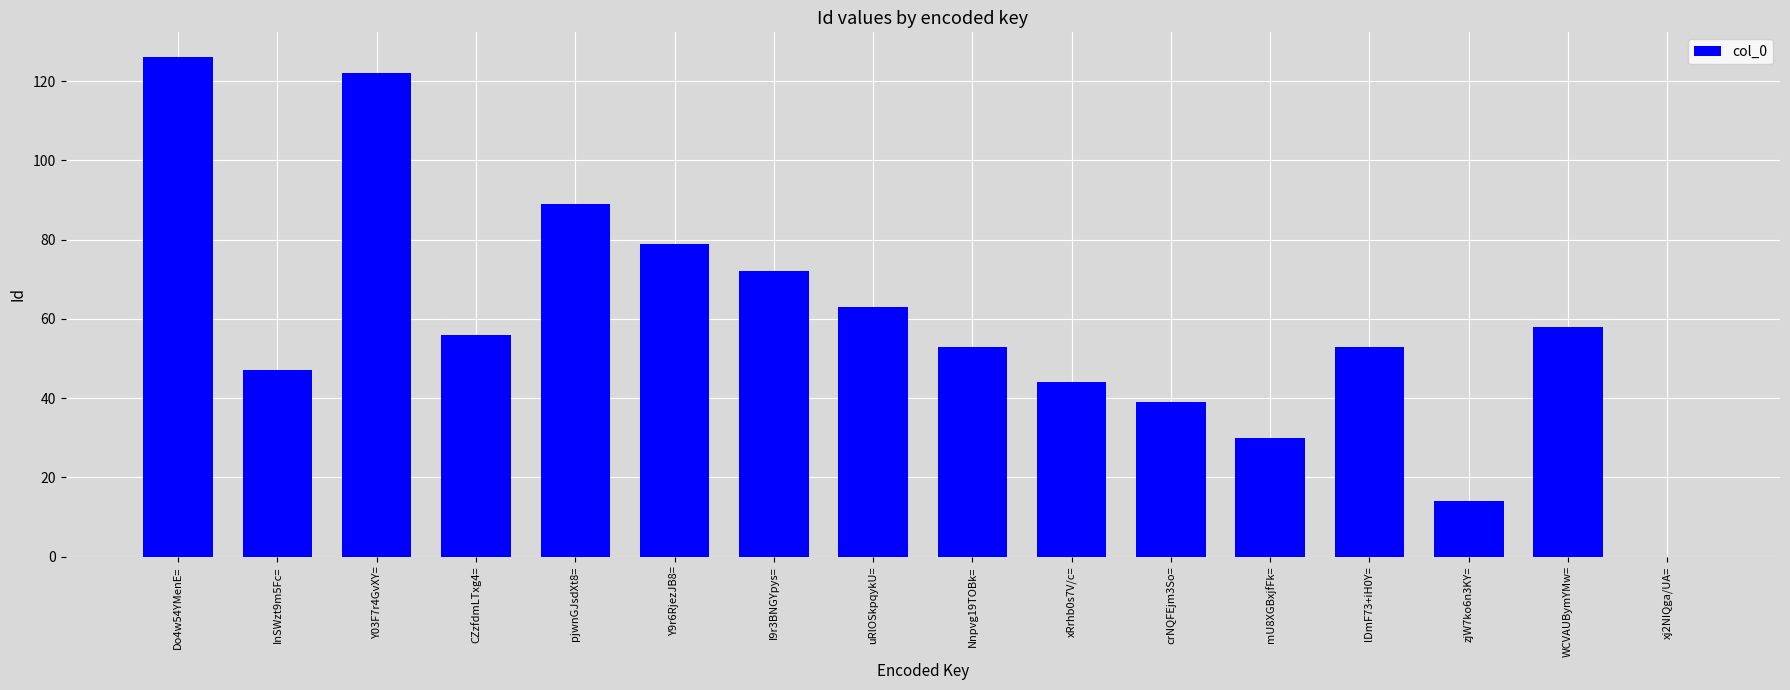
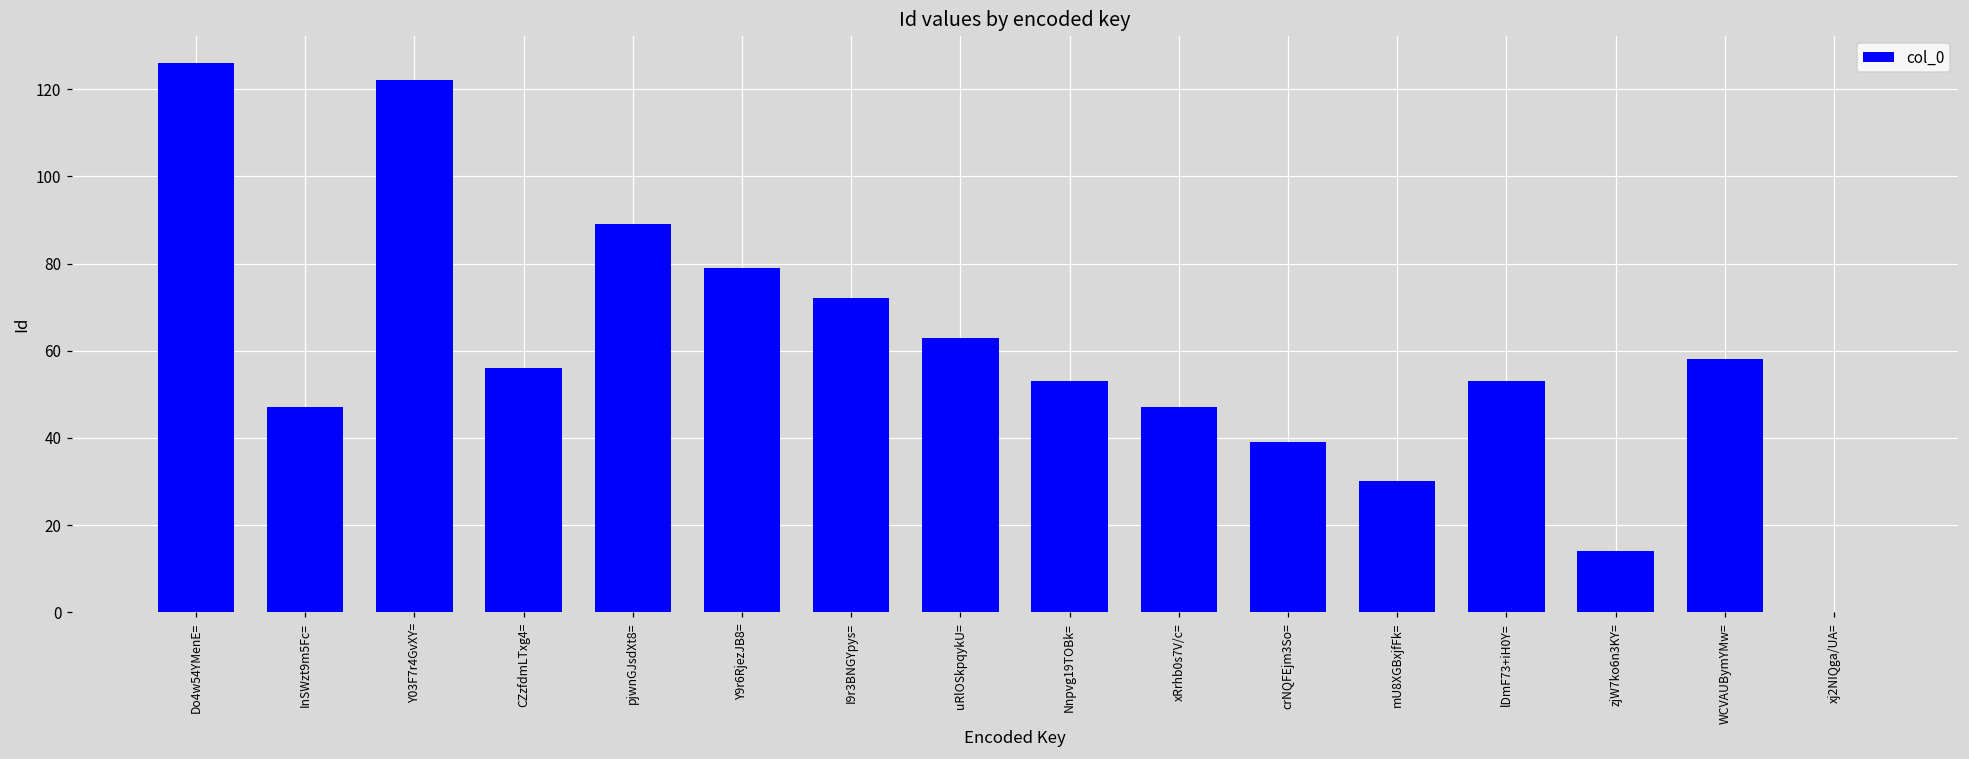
  {
    "Do4w54YMenE=": 126,
    "InSWzt9m5Fc=": 47,
    "Y03F7r4GvXY=": 122,
    "CZzfdmLTxg4=": 56,
    "pjwnGJsdXt8=": 89,
    "Y9r6RjezJB8=": 79,
    "I9r3BNGYpys=": 72,
    "uRlOSkpqykU=": 63,
    "Nnpvg19TOBk=": 53,
-   "xRrhb0s7V/c=": 44,
+   "xRrhb0s7V/c=": 47,
    "crNQFEjm3So=": 39,
    "mU8XGBxjfFk=": 30,
    "lDmF73+iH0Y=": 53,
    "zjW7ko6n3KY=": 14,
    "WCVAUBymYMw=": 58,
    "xj2NIQga/UA=": 0
  }
